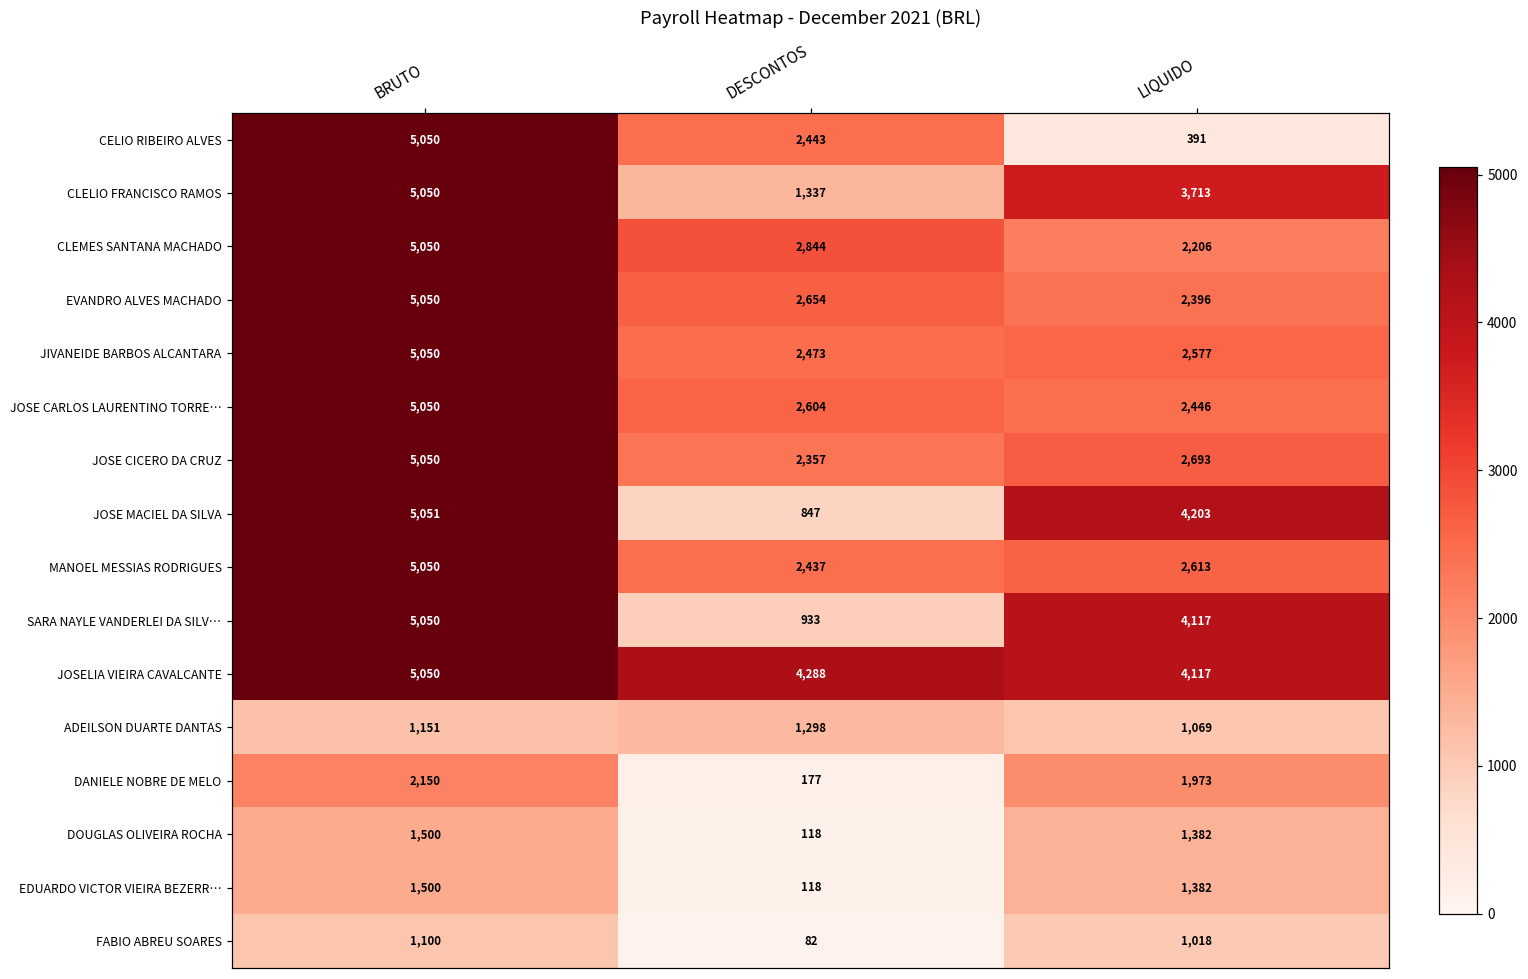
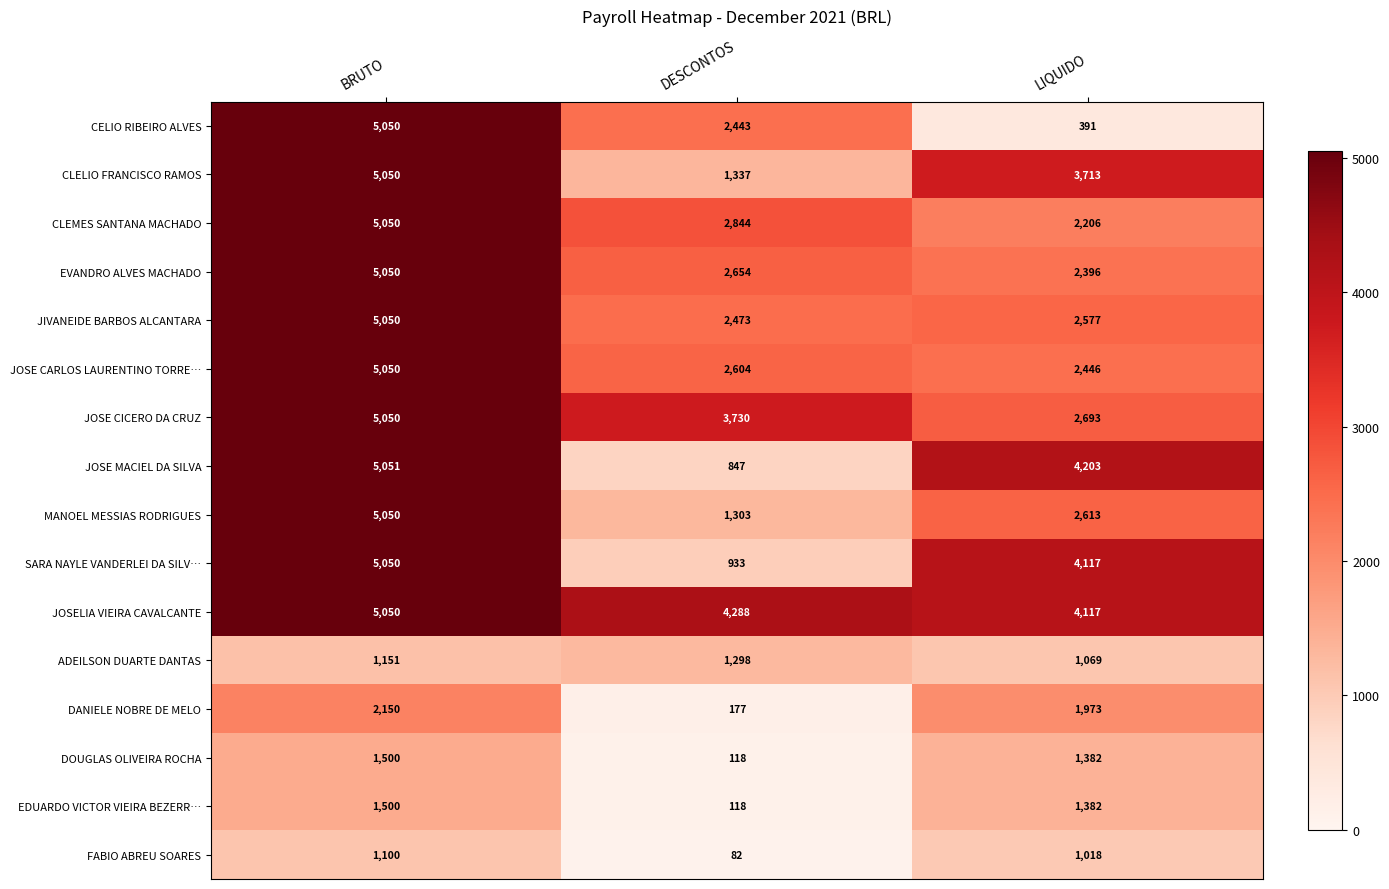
  {
    "CELIO RIBEIRO ALVES": {
      "BRUTO": "5,050",
      "DESCONTOS": "2,443",
      "LIQUIDO": "391"
    },
    "CLELIO FRANCISCO RAMOS": {
      "BRUTO": "5,050",
      "DESCONTOS": "1,337",
      "LIQUIDO": "3,713"
    },
    "CLEMES SANTANA MACHADO": {
      "BRUTO": "5,050",
      "DESCONTOS": "2,844",
      "LIQUIDO": "2,206"
    },
    "EVANDRO ALVES MACHADO": {
      "BRUTO": "5,050",
      "DESCONTOS": "2,654",
      "LIQUIDO": "2,396"
    },
    "JIVANEIDE BARBOS ALCANTARA": {
      "BRUTO": "5,050",
      "DESCONTOS": "2,473",
      "LIQUIDO": "2,577"
    },
    "JOSE CARLOS LAURENTINO TORRE…": {
      "BRUTO": "5,050",
      "DESCONTOS": "2,604",
      "LIQUIDO": "2,446"
    },
    "JOSE CICERO DA CRUZ": {
      "BRUTO": "5,050",
-     "DESCONTOS": "2,357",
+     "DESCONTOS": "3,730",
      "LIQUIDO": "2,693"
    },
    "JOSE MACIEL DA SILVA": {
      "BRUTO": "5,051",
      "DESCONTOS": "847",
      "LIQUIDO": "4,203"
    },
    "MANOEL MESSIAS RODRIGUES": {
      "BRUTO": "5,050",
-     "DESCONTOS": "2,437",
+     "DESCONTOS": "1,303",
      "LIQUIDO": "2,613"
    },
    "SARA NAYLE VANDERLEI DA SILV…": {
      "BRUTO": "5,050",
      "DESCONTOS": "933",
      "LIQUIDO": "4,117"
    },
    "JOSELIA VIEIRA CAVALCANTE": {
      "BRUTO": "5,050",
      "DESCONTOS": "4,288",
      "LIQUIDO": "4,117"
    },
    "ADEILSON DUARTE DANTAS": {
      "BRUTO": "1,151",
      "DESCONTOS": "1,298",
      "LIQUIDO": "1,069"
    },
    "DANIELE NOBRE DE MELO": {
      "BRUTO": "2,150",
      "DESCONTOS": "177",
      "LIQUIDO": "1,973"
    },
    "DOUGLAS OLIVEIRA ROCHA": {
      "BRUTO": "1,500",
      "DESCONTOS": "118",
      "LIQUIDO": "1,382"
    },
    "EDUARDO VICTOR VIEIRA BEZERR…": {
      "BRUTO": "1,500",
      "DESCONTOS": "118",
      "LIQUIDO": "1,382"
    },
    "FABIO ABREU SOARES": {
      "BRUTO": "1,100",
      "DESCONTOS": "82",
      "LIQUIDO": "1,018"
    }
  }
